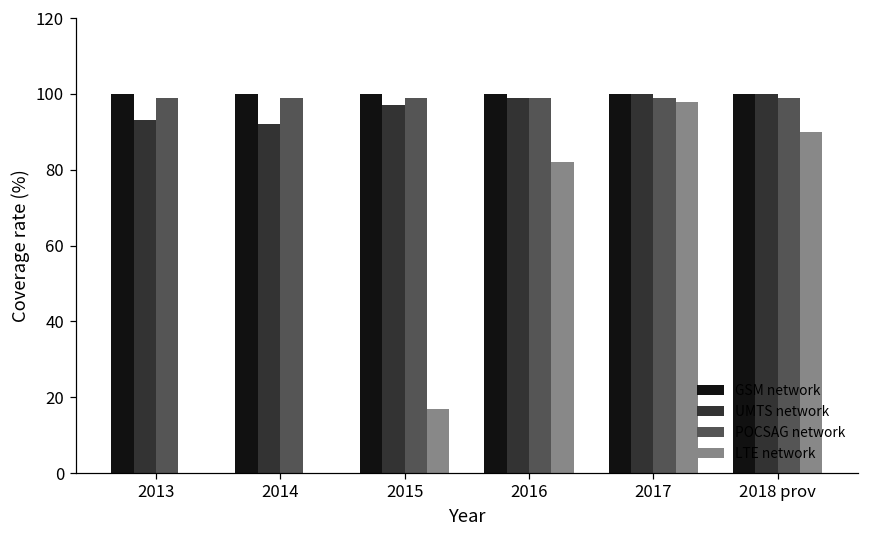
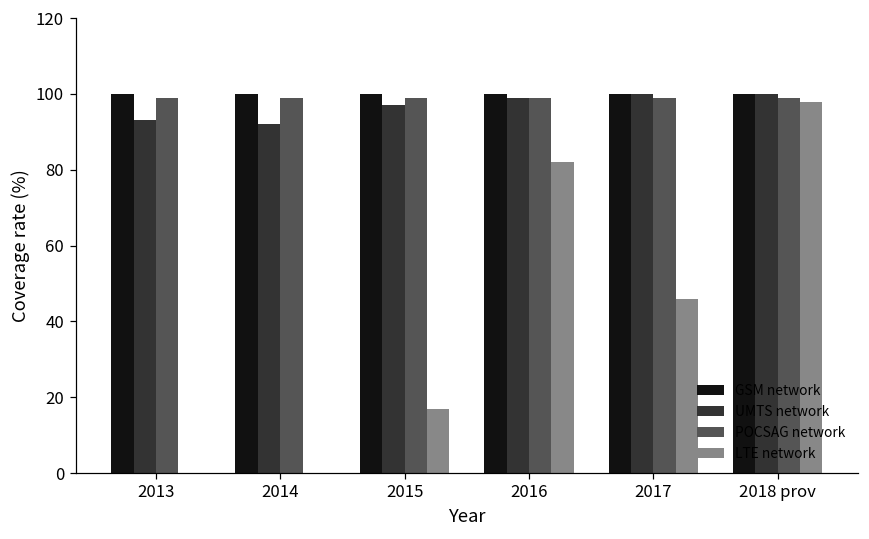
  {
    "LTE network": {
      "2013": 0,
      "2014": 0,
      "2015": 17,
      "2016": 82,
-     "2017": 98,
-     "2018 prov": 90
+     "2017": 46,
+     "2018 prov": 98
    }
  }
